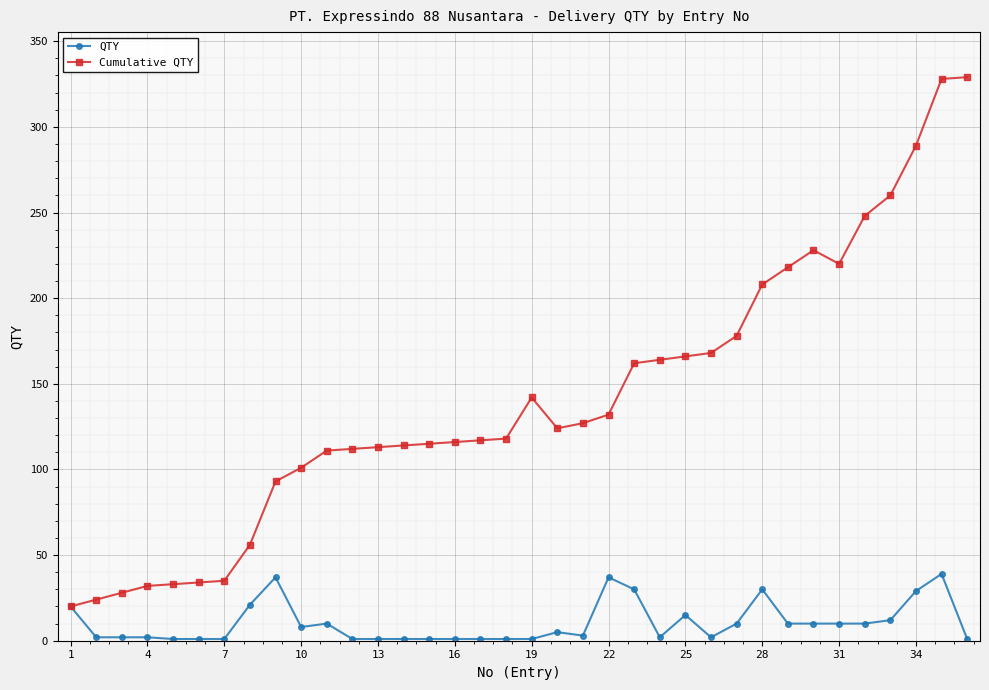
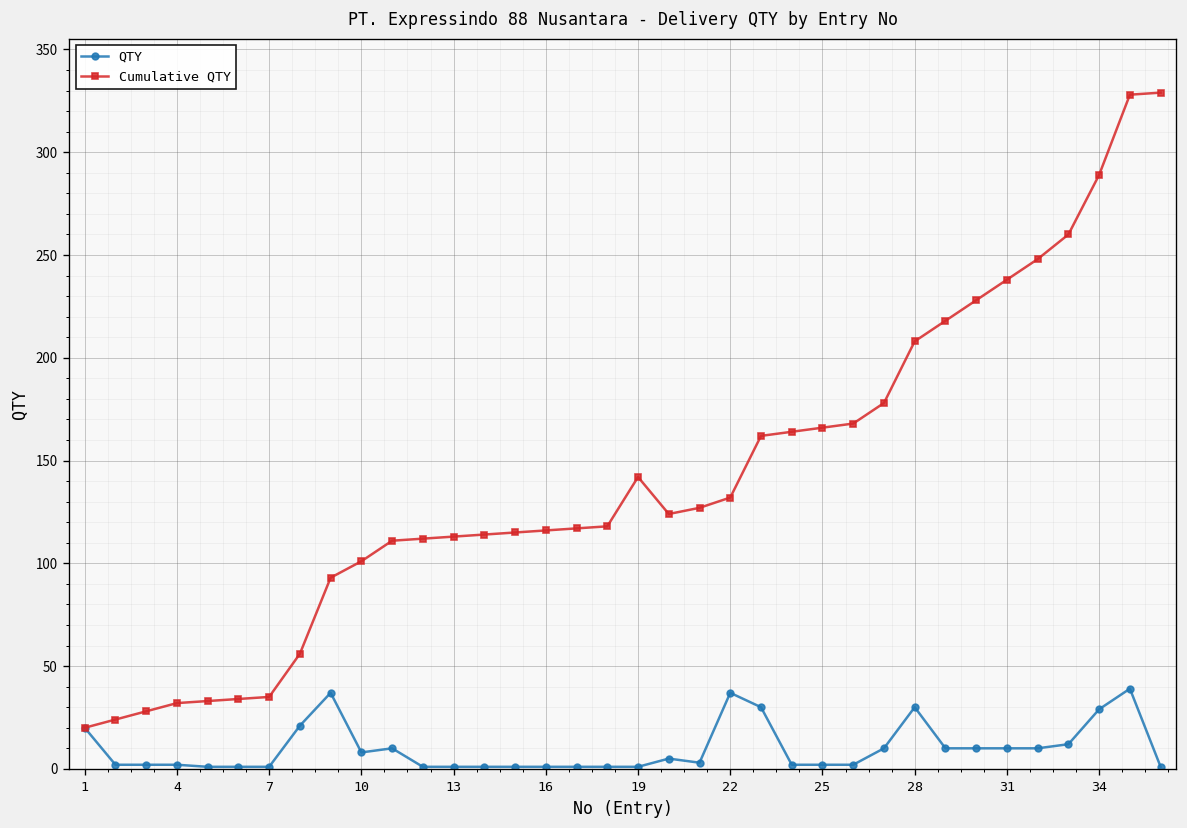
  {
    "QTY": {
      "4": 2,
      "7": 1,
      "10": 8,
      "13": 1,
      "16": 1,
      "19": 1,
      "22": 37,
-     "25": 15,
+     "25": 2,
      "28": 30,
      "31": 10,
      "34": 29
    },
    "Cumulative QTY": {
      "4": 32,
      "7": 35,
      "10": 101,
      "13": 113,
      "16": 116,
      "19": 142,
      "22": 132,
      "25": 166,
      "28": 208,
-     "31": 220,
+     "31": 238,
      "34": 289
    }
  }
